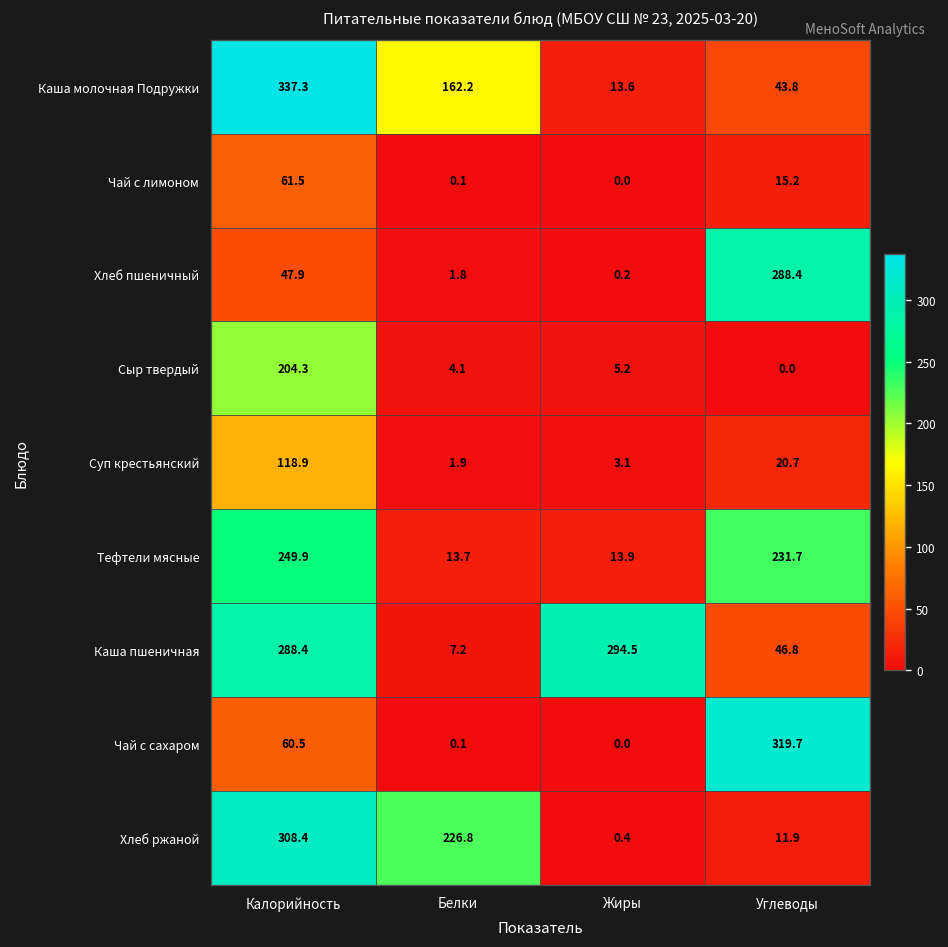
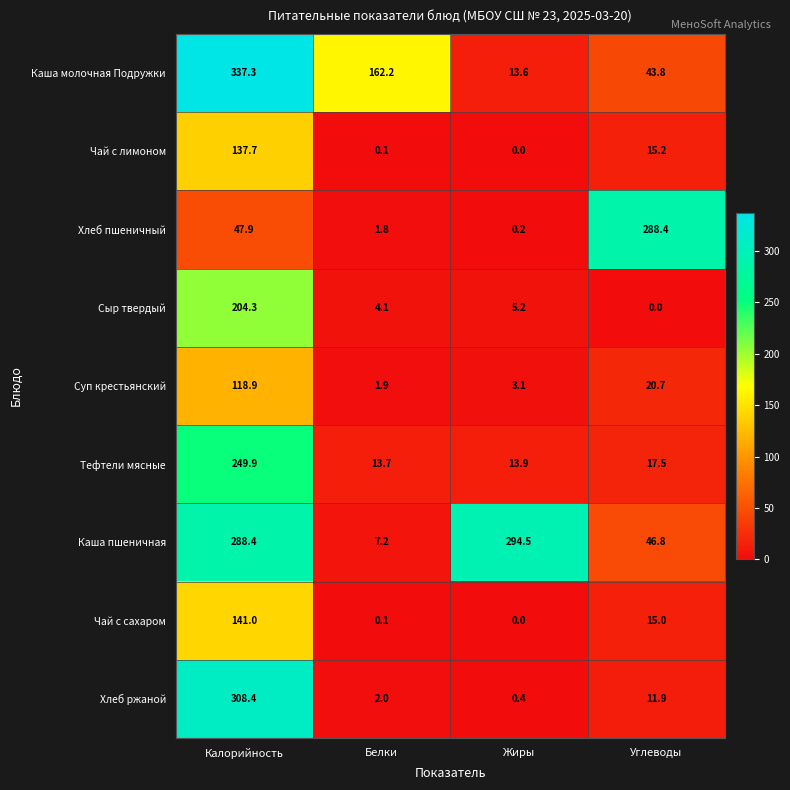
  {
    "Каша молочная Подружки": {
      "Калорийность": 337.3,
      "Белки": 162.2,
      "Жиры": 13.6,
      "Углеводы": 43.8
    },
    "Чай с лимоном": {
-     "Калорийность": 61.5,
+     "Калорийность": 137.7,
      "Белки": 0.1,
      "Жиры": 0.0,
      "Углеводы": 15.2
    },
    "Хлеб пшеничный": {
      "Калорийность": 47.9,
      "Белки": 1.8,
      "Жиры": 0.2,
      "Углеводы": 288.4
    },
    "Сыр твердый": {
      "Калорийность": 204.3,
      "Белки": 4.1,
      "Жиры": 5.2,
      "Углеводы": 0.0
    },
    "Суп крестьянский": {
      "Калорийность": 118.9,
      "Белки": 1.9,
      "Жиры": 3.1,
      "Углеводы": 20.7
    },
    "Тефтели мясные": {
      "Калорийность": 249.9,
      "Белки": 13.7,
      "Жиры": 13.9,
-     "Углеводы": 231.7
+     "Углеводы": 17.5
    },
    "Каша пшеничная": {
      "Калорийность": 288.4,
      "Белки": 7.2,
      "Жиры": 294.5,
      "Углеводы": 46.8
    },
    "Чай с сахаром": {
-     "Калорийность": 60.5,
+     "Калорийность": 141.0,
      "Белки": 0.1,
      "Жиры": 0.0,
-     "Углеводы": 319.7
+     "Углеводы": 15.0
    },
    "Хлеб ржаной": {
      "Калорийность": 308.4,
-     "Белки": 226.8,
+     "Белки": 2.0,
      "Жиры": 0.4,
      "Углеводы": 11.9
    }
  }
